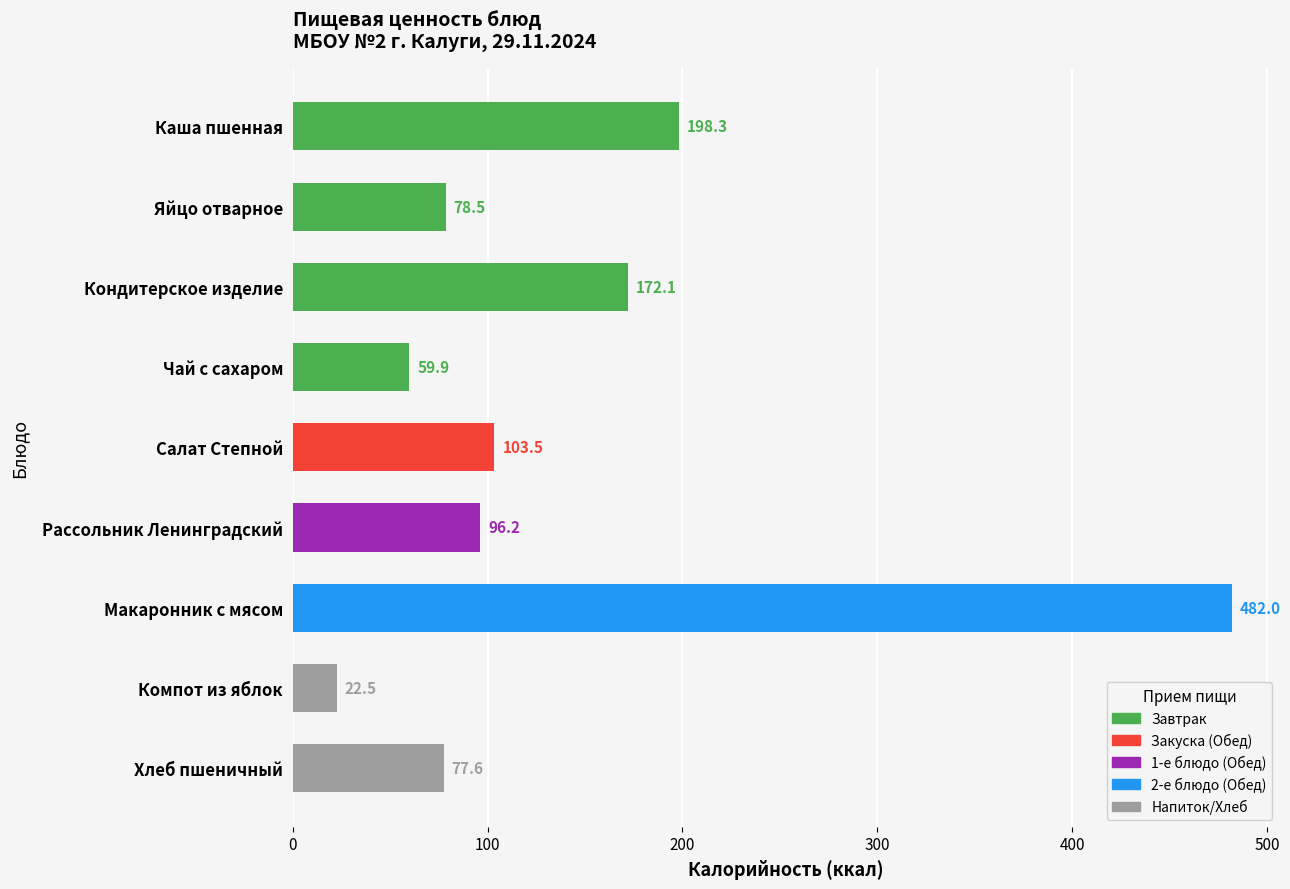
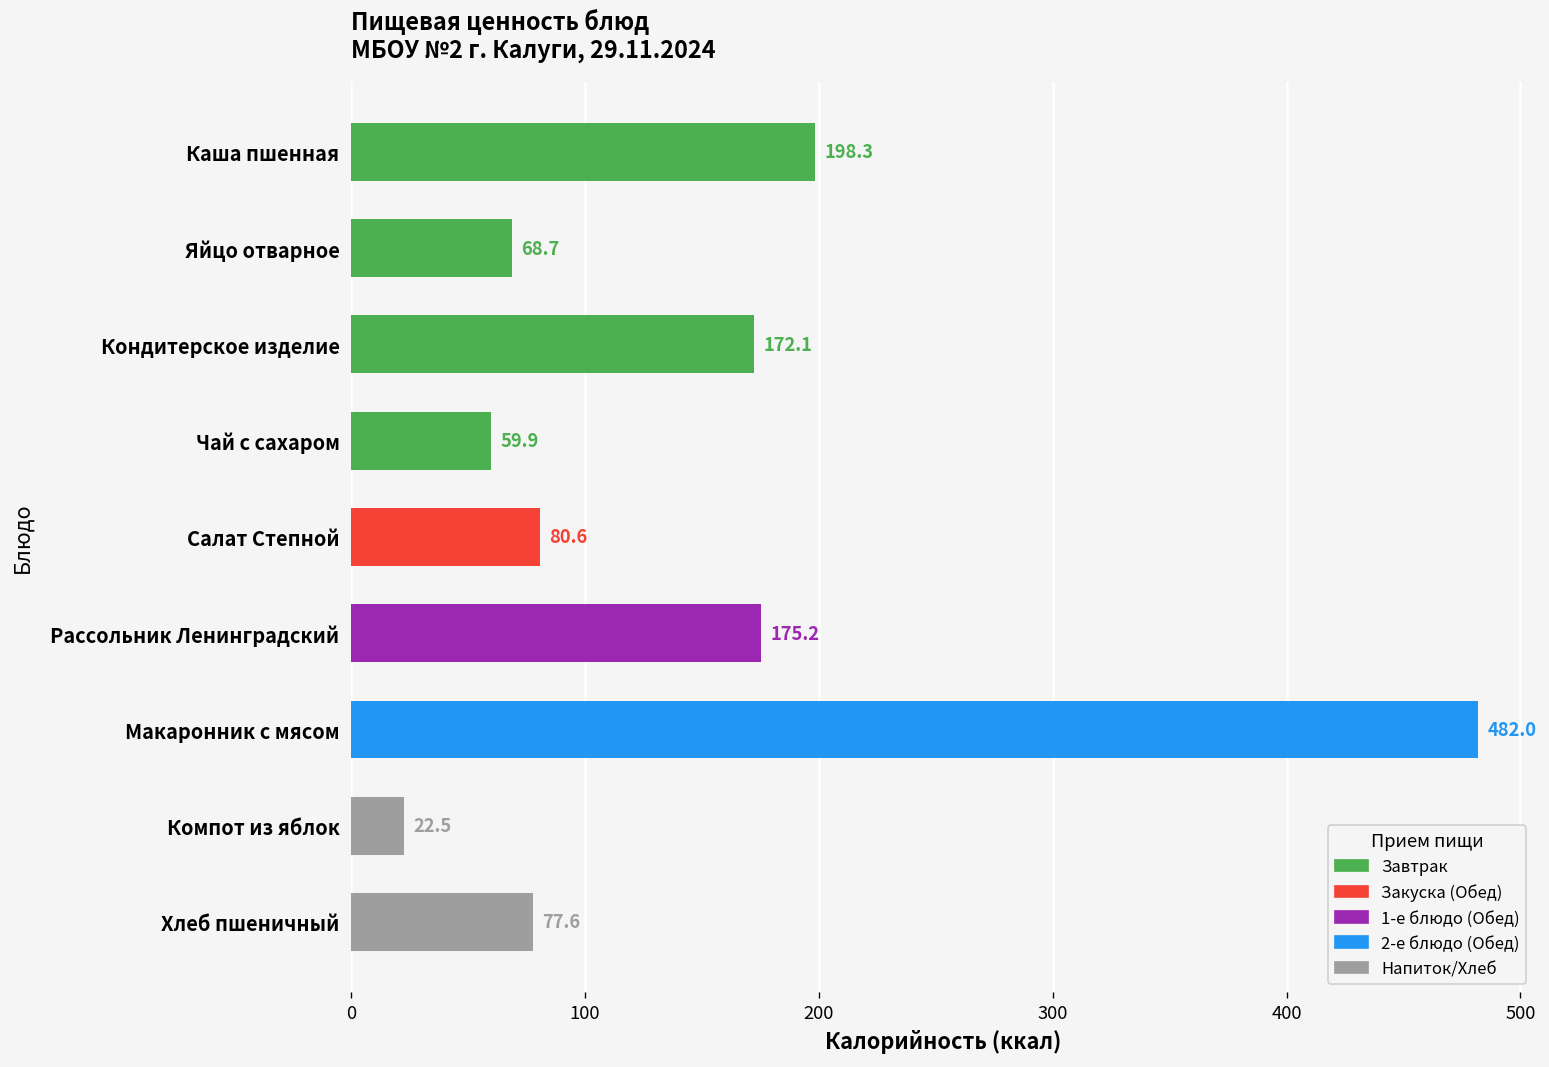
  {
    "Каша пшенная": 198.3,
-   "Яйцо отварное": 78.5,
+   "Яйцо отварное": 68.7,
    "Кондитерское изделие": 172.1,
    "Чай с сахаром": 59.9,
-   "Салат Степной": 103.5,
-   "Рассольник Ленинградский": 96.2,
+   "Салат Степной": 80.6,
+   "Рассольник Ленинградский": 175.2,
    "Макаронник с мясом": 482.0,
    "Компот из яблок": 22.5,
    "Хлеб пшеничный": 77.6
  }
